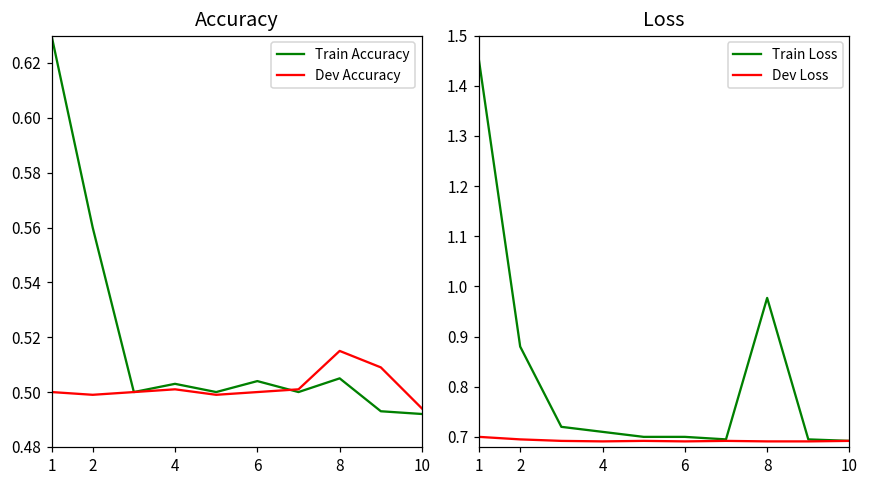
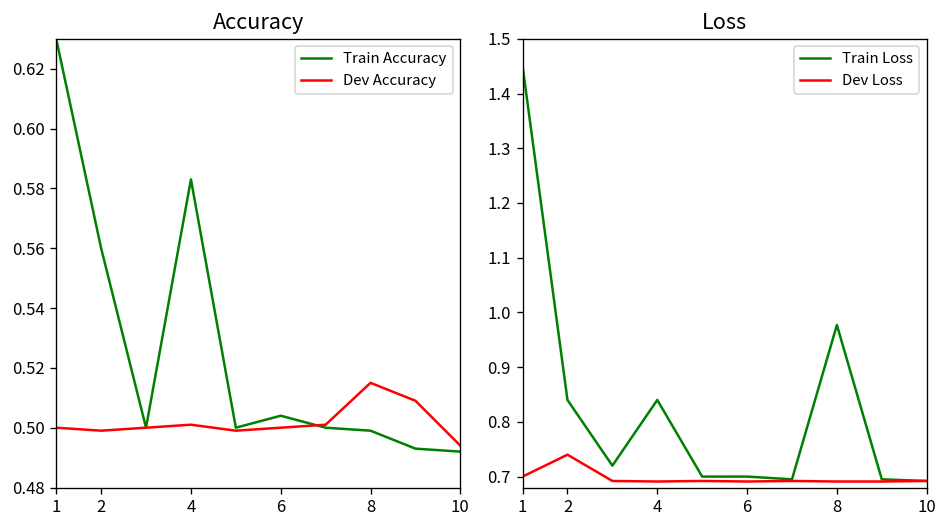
  {
    "Accuracy": {
      "Train Accuracy": {
        "1": 0.630,
        "2": 0.560,
-       "4": 0.503,
+       "4": 0.583,
        "6": 0.504,
-       "8": 0.505,
+       "8": 0.499,
        "10": 0.492
      },
      "Dev Accuracy": {
        "1": 0.500,
        "2": 0.499,
        "4": 0.501,
        "6": 0.500,
        "8": 0.515,
        "10": 0.494
      }
    },
    "Loss": {
      "Train Loss": {
        "1": 1.45,
-       "2": 0.88,
-       "4": 0.71,
+       "2": 0.84,
+       "4": 0.84,
        "6": 0.70,
        "8": 0.98
      },
      "Dev Loss": {
        "1": 0.70,
-       "2": 0.70,
+       "2": 0.74,
        "4": 0.69,
        "6": 0.69,
        "8": 0.69
      }
    }
  }
